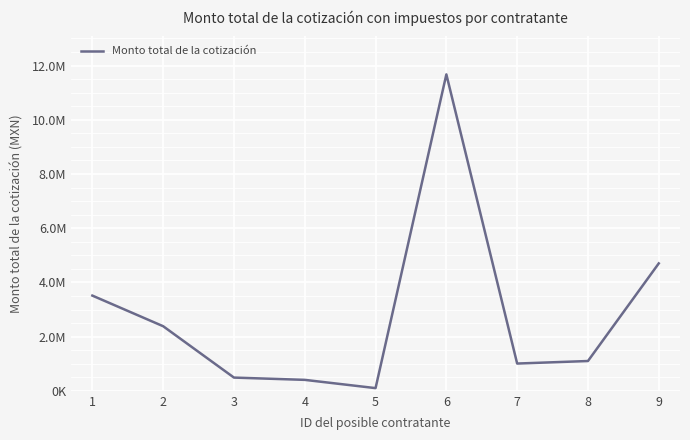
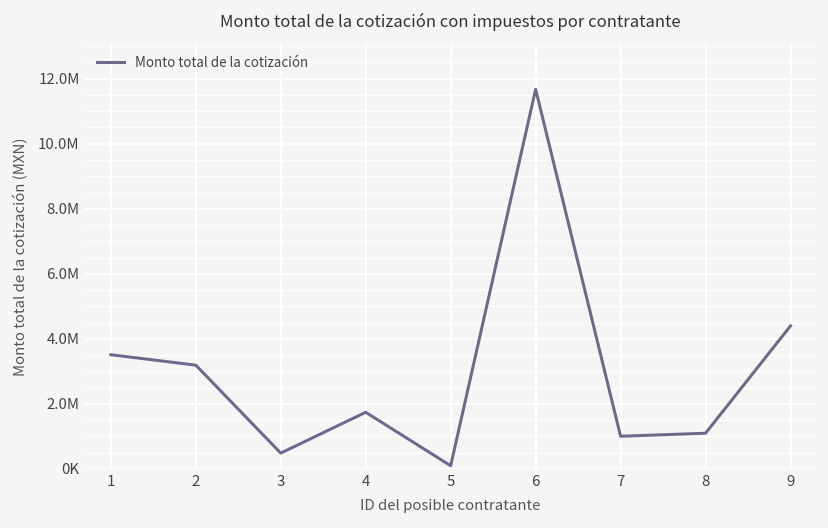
  {
    "1": 3500000,
-   "2": 2400000,
+   "2": 3200000,
    "3": 500000,
-   "4": 400000,
+   "4": 1700000,
    "5": 100000,
    "6": 11700000,
    "7": 1000000,
    "8": 1100000,
-   "9": 4700000
+   "9": 4400000
  }
